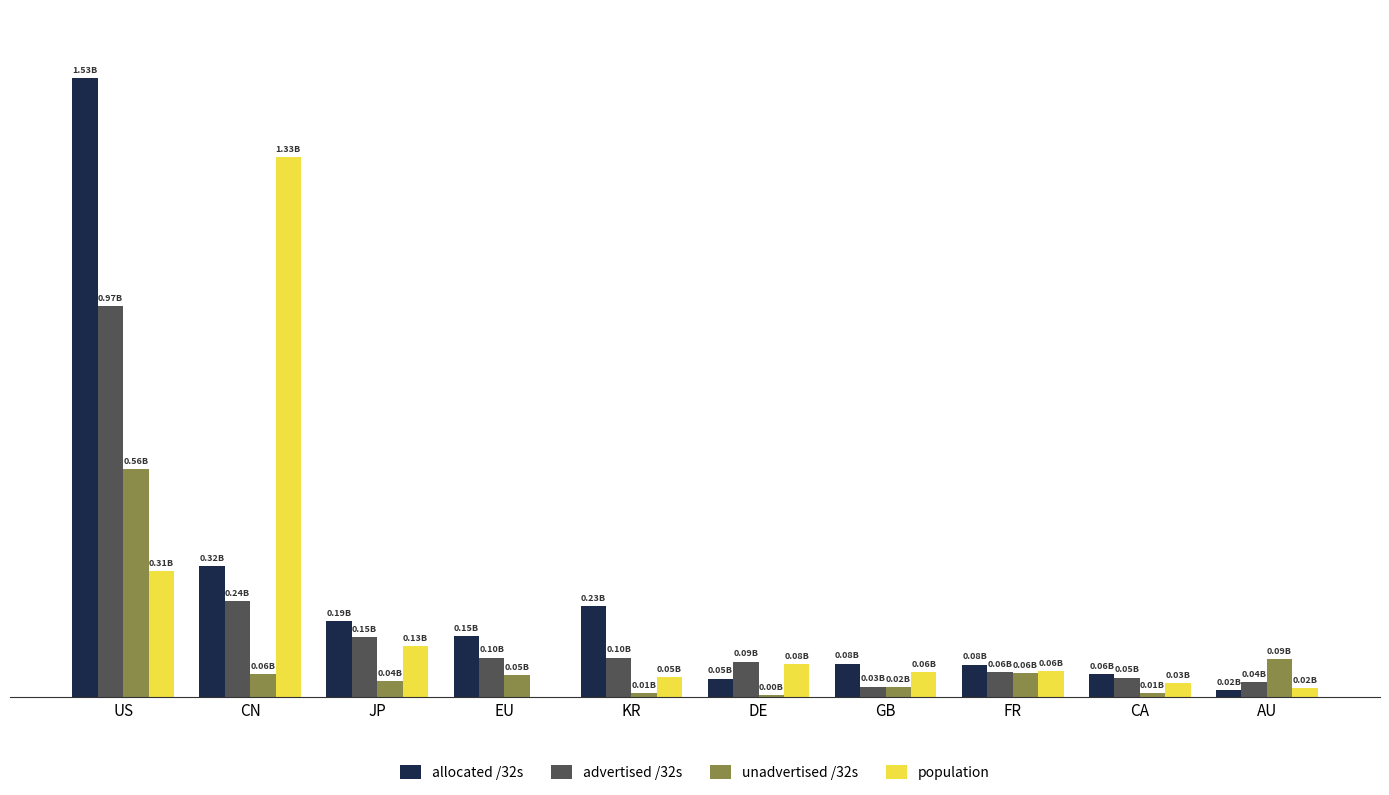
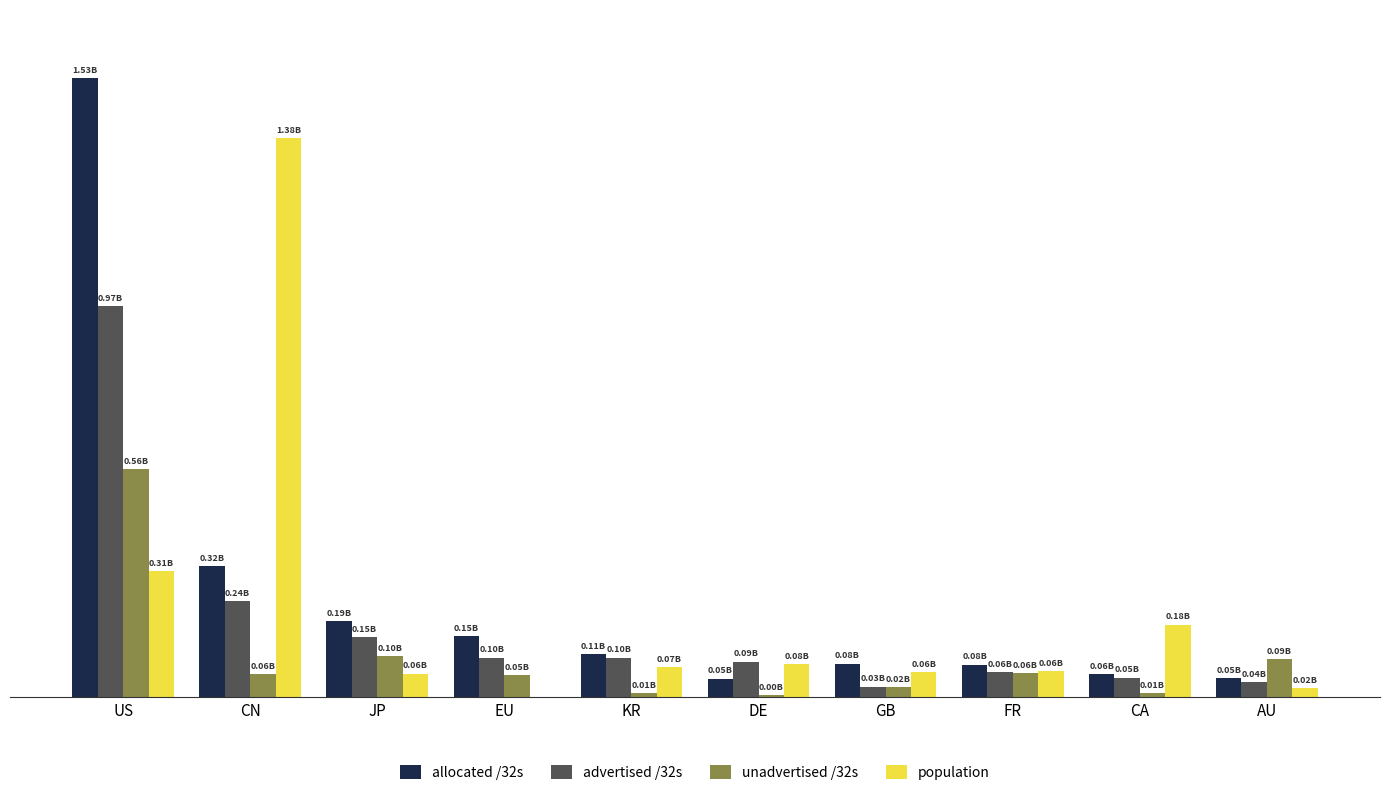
  {
    "allocated /32s": {
      "US": "1.53B",
      "CN": "0.32B",
      "JP": "0.19B",
      "EU": "0.15B",
-     "KR": "0.23B",
+     "KR": "0.11B",
      "DE": "0.05B",
      "GB": "0.08B",
      "FR": "0.08B",
      "CA": "0.06B",
-     "AU": "0.02B"
+     "AU": "0.05B"
    },
    "advertised /32s": {
      "US": "0.97B",
      "CN": "0.24B",
      "JP": "0.15B",
      "EU": "0.10B",
      "KR": "0.10B",
      "DE": "0.09B",
      "GB": "0.03B",
      "FR": "0.06B",
      "CA": "0.05B",
      "AU": "0.04B"
    },
    "unadvertised /32s": {
      "US": "0.56B",
      "CN": "0.06B",
-     "JP": "0.04B",
+     "JP": "0.10B",
      "EU": "0.05B",
      "KR": "0.01B",
      "GB": "0.02B",
      "FR": "0.06B",
      "CA": "0.01B",
      "AU": "0.09B"
    },
    "population": {
      "US": "0.31B",
-     "CN": "1.33B",
-     "JP": "0.13B",
-     "KR": "0.05B",
+     "CN": "1.38B",
+     "JP": "0.06B",
+     "KR": "0.07B",
      "DE": "0.08B",
      "GB": "0.06B",
      "FR": "0.06B",
-     "CA": "0.03B",
+     "CA": "0.18B",
      "AU": "0.02B"
    }
  }
